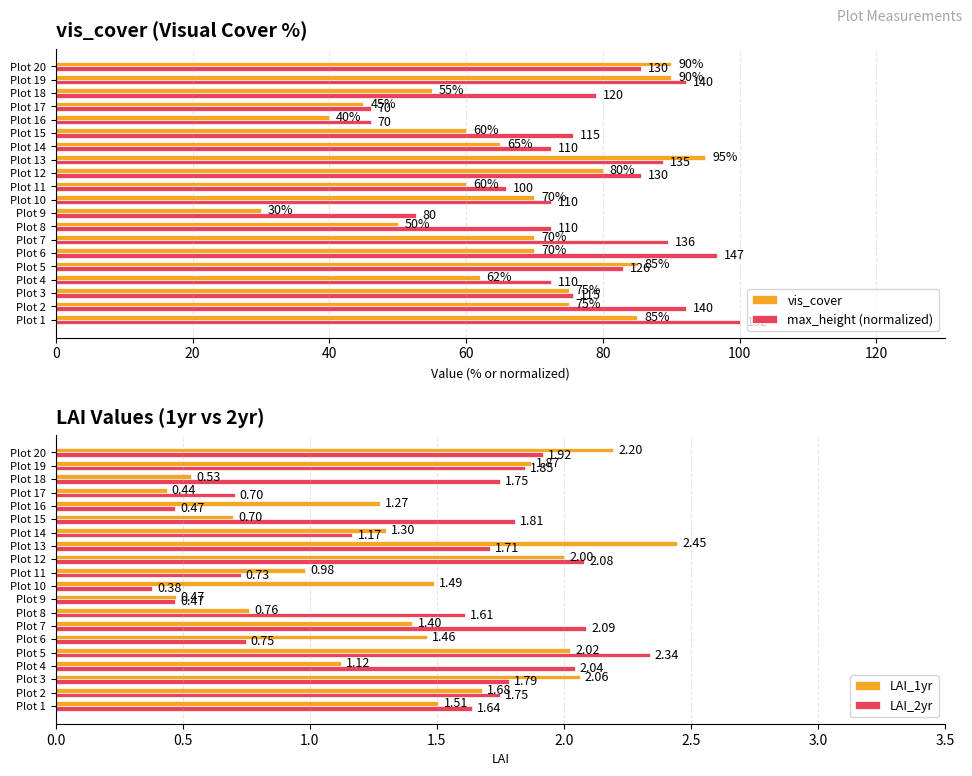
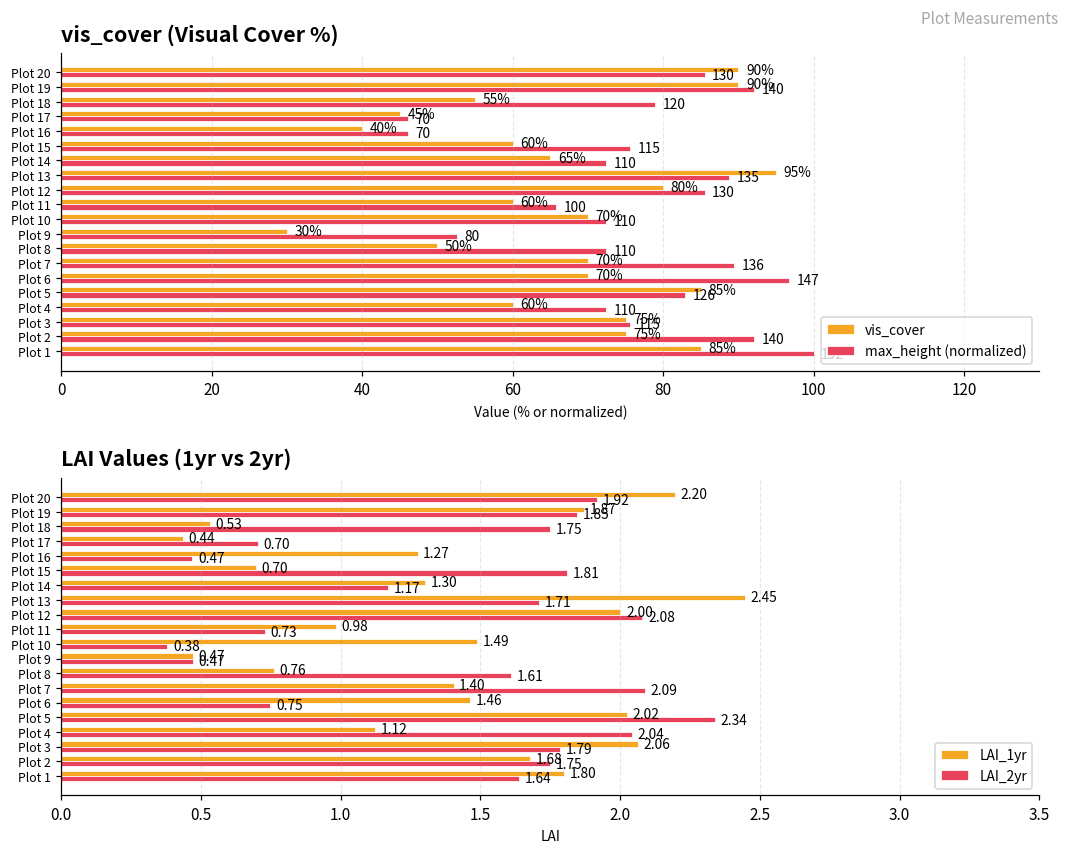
  {
    "vis_cover (Visual Cover %)": {
      "vis_cover": {
        "Plot 20": "90%",
        "Plot 18": "55%",
        "Plot 16": "40%",
        "Plot 15": "60%",
        "Plot 14": "65%",
        "Plot 13": "95%",
        "Plot 12": "80%",
        "Plot 11": "60%",
        "Plot 9": "30%",
        "Plot 8": "50%",
        "Plot 7": "70%",
        "Plot 6": "70%",
-       "Plot 4": "62%",
+       "Plot 4": "60%",
        "Plot 1": "85%"
      },
      "max_height (normalized)": {
        "Plot 20": "86",
        "Plot 11": "66",
        "Plot 5": "83",
        "Plot 4": "72"
      }
    },
    "LAI Values (1yr vs 2yr)": {
      "LAI_1yr": {
        "Plot 20": "2.20",
        "Plot 18": "0.53",
        "Plot 17": "0.44",
        "Plot 16": "1.27",
        "Plot 15": "0.70",
        "Plot 14": "1.30",
        "Plot 13": "2.45",
        "Plot 12": "2.00",
        "Plot 11": "0.98",
        "Plot 10": "1.49",
        "Plot 8": "0.76",
        "Plot 7": "1.40",
        "Plot 6": "1.46",
        "Plot 5": "2.02",
        "Plot 4": "1.12",
-       "Plot 1": "1.51"
+       "Plot 1": "1.80"
      },
      "LAI_2yr": {
        "Plot 18": "1.75",
        "Plot 17": "0.70",
        "Plot 16": "0.47",
        "Plot 15": "1.81",
        "Plot 14": "1.17",
        "Plot 13": "1.71",
        "Plot 12": "2.08",
        "Plot 11": "0.73",
        "Plot 10": "0.38",
        "Plot 8": "1.61",
        "Plot 7": "2.09",
        "Plot 6": "0.75",
        "Plot 5": "2.34",
        "Plot 3": "1.79",
        "Plot 1": "1.64"
      }
    }
  }
